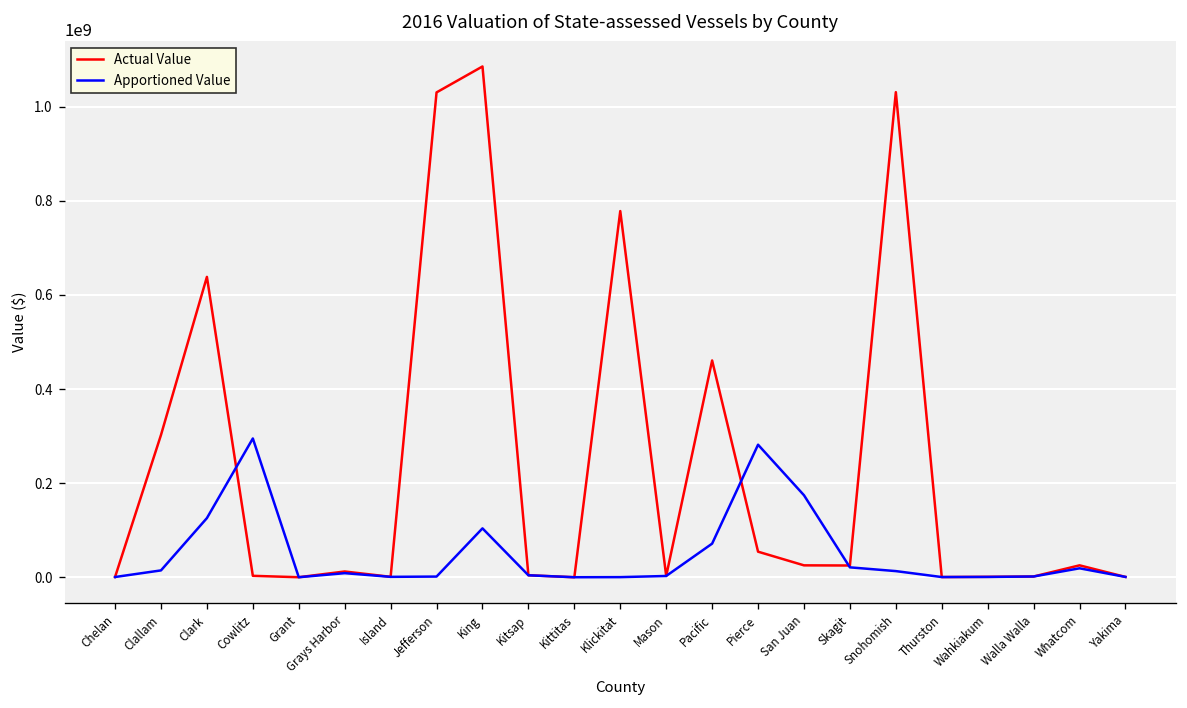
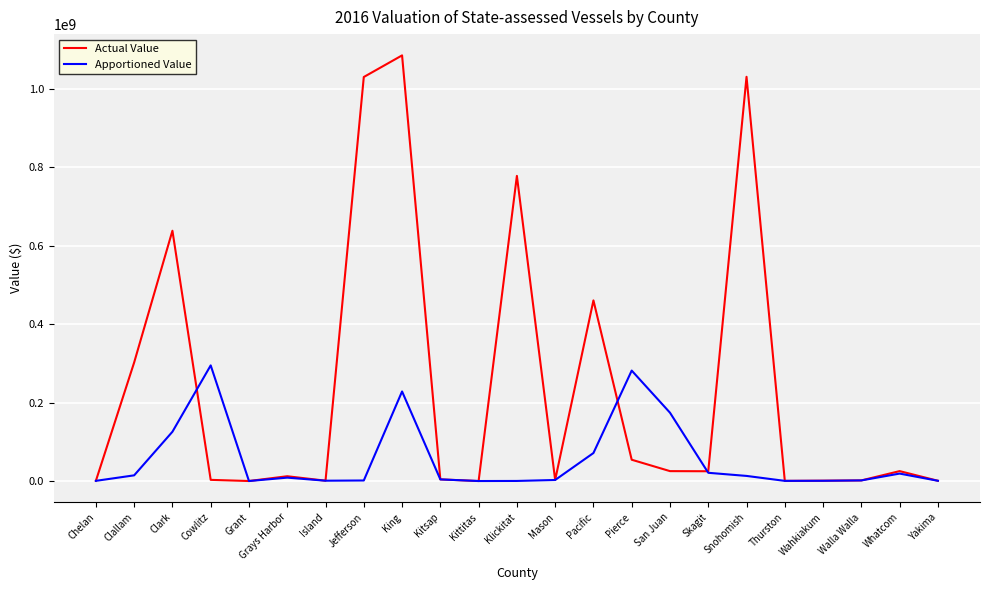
  {
    "Actual Value": {
      "Clallam": 300000000,
      "Clark": 640000000,
      "Cowlitz": 0,
      "Jefferson": 1030000000,
      "King": 1090000000,
      "Klickitat": 780000000,
      "Pacific": 460000000,
      "Pierce": 50000000,
      "San Juan": 30000000,
      "Snohomish": 1030000000
    },
    "Apportioned Value": {
      "Clallam": 10000000,
      "Clark": 130000000,
      "Cowlitz": 290000000,
      "Jefferson": 0,
-     "King": 100000000,
+     "King": 230000000,
      "Klickitat": 0,
      "Pacific": 70000000,
      "Pierce": 280000000,
      "San Juan": 170000000,
      "Snohomish": 10000000
    }
  }
